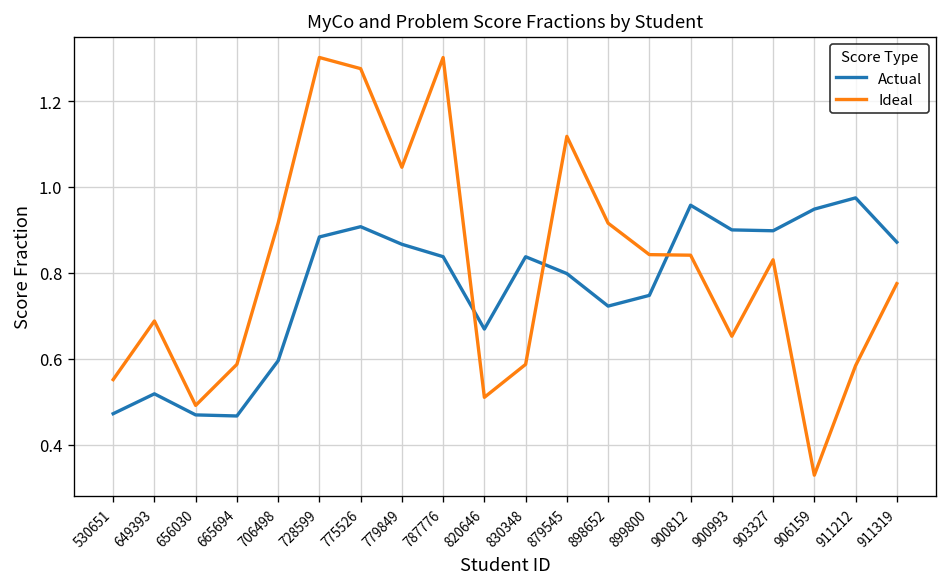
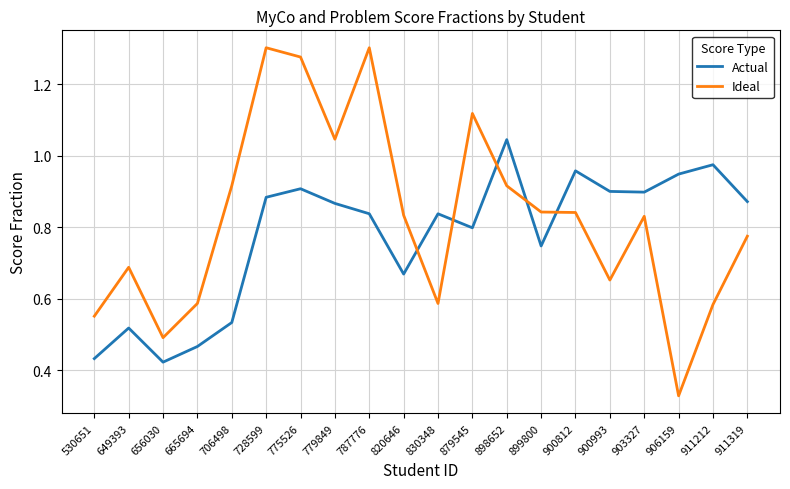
  {
    "Actual": {
-     "530651": 0.47,
+     "530651": 0.43,
      "649393": 0.52,
-     "656030": 0.47,
+     "656030": 0.42,
      "665694": 0.47,
-     "706498": 0.60,
+     "706498": 0.53,
      "728599": 0.88,
      "775526": 0.91,
      "779849": 0.87,
      "787776": 0.84,
      "820646": 0.67,
      "830348": 0.84,
      "879545": 0.80,
-     "898652": 0.72,
+     "898652": 1.04,
      "899800": 0.75,
      "900812": 0.96,
      "900993": 0.90,
      "903327": 0.90,
      "906159": 0.95,
      "911212": 0.97,
      "911319": 0.87
    },
    "Ideal": {
      "530651": 0.55,
      "649393": 0.69,
      "656030": 0.49,
      "665694": 0.59,
      "706498": 0.92,
      "728599": 1.30,
      "775526": 1.28,
      "779849": 1.05,
      "787776": 1.30,
-     "820646": 0.51,
+     "820646": 0.83,
      "830348": 0.59,
      "879545": 1.12,
      "898652": 0.92,
      "899800": 0.84,
      "900812": 0.84,
      "900993": 0.65,
      "903327": 0.83,
      "906159": 0.33,
      "911212": 0.58,
      "911319": 0.77
    }
  }
